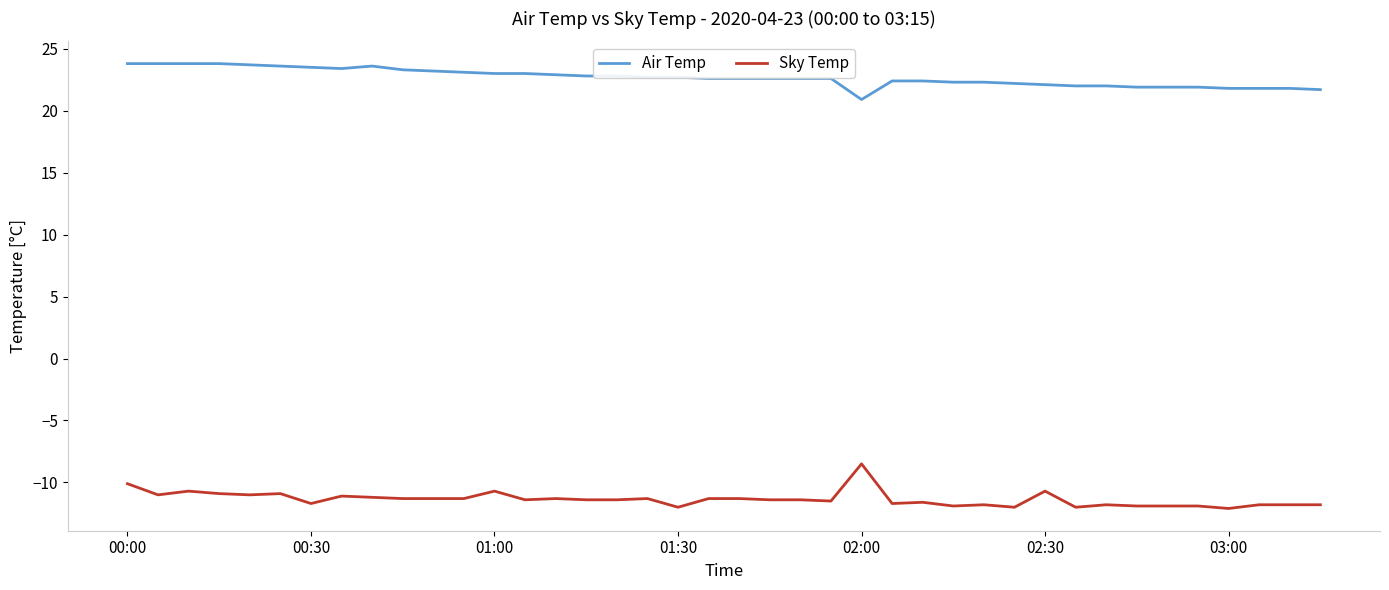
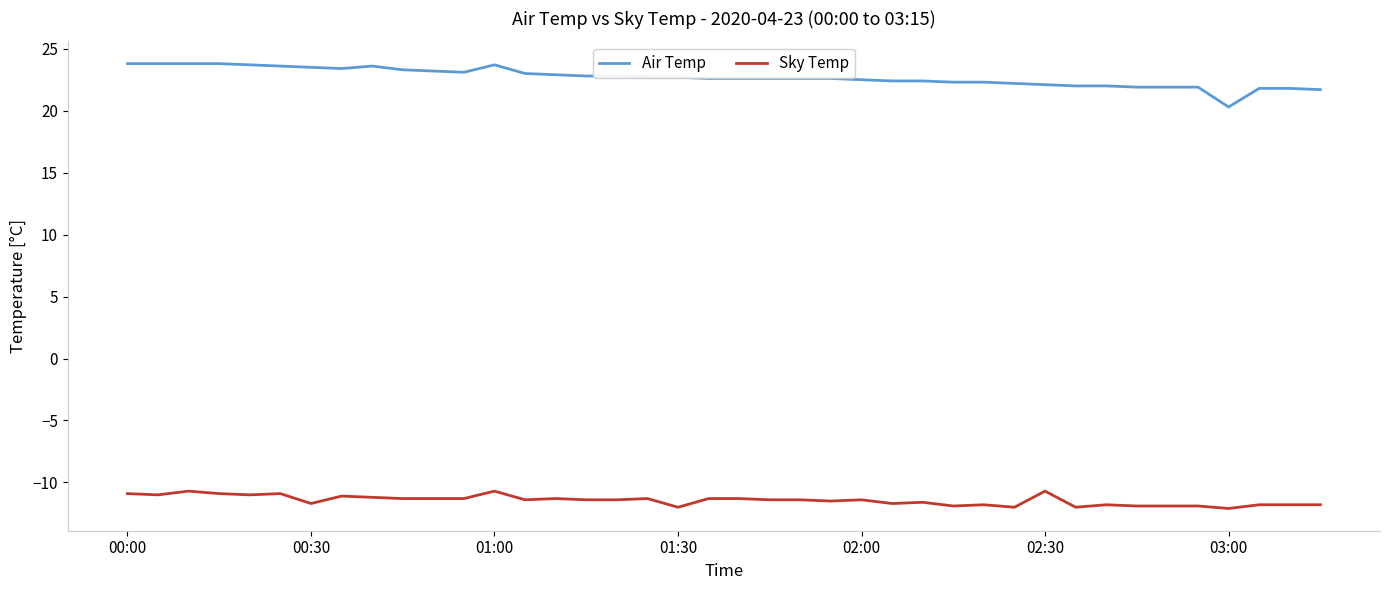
  {
    "Air Temp": {
      "00:00": 23.8,
      "00:30": 23.5,
-     "01:00": 23.0,
-     "02:00": 20.9,
+     "01:00": 23.7,
+     "02:00": 22.5,
      "02:30": 22.1,
-     "03:00": 21.8
+     "03:00": 20.3
    },
    "Sky Temp": {
-     "00:00": -10.1,
+     "00:00": -10.9,
      "00:30": -11.7,
      "01:00": -10.7,
      "01:30": -12.0,
-     "02:00": -8.5,
+     "02:00": -11.4,
      "02:30": -10.7,
      "03:00": -12.1
    }
  }
